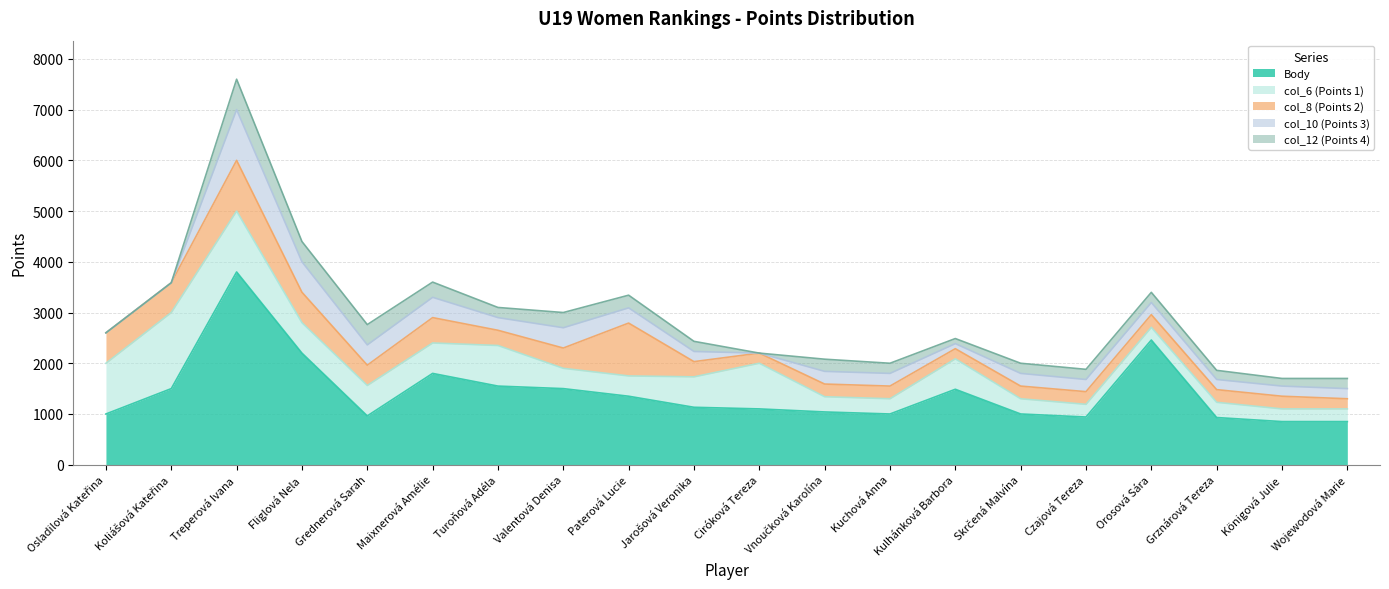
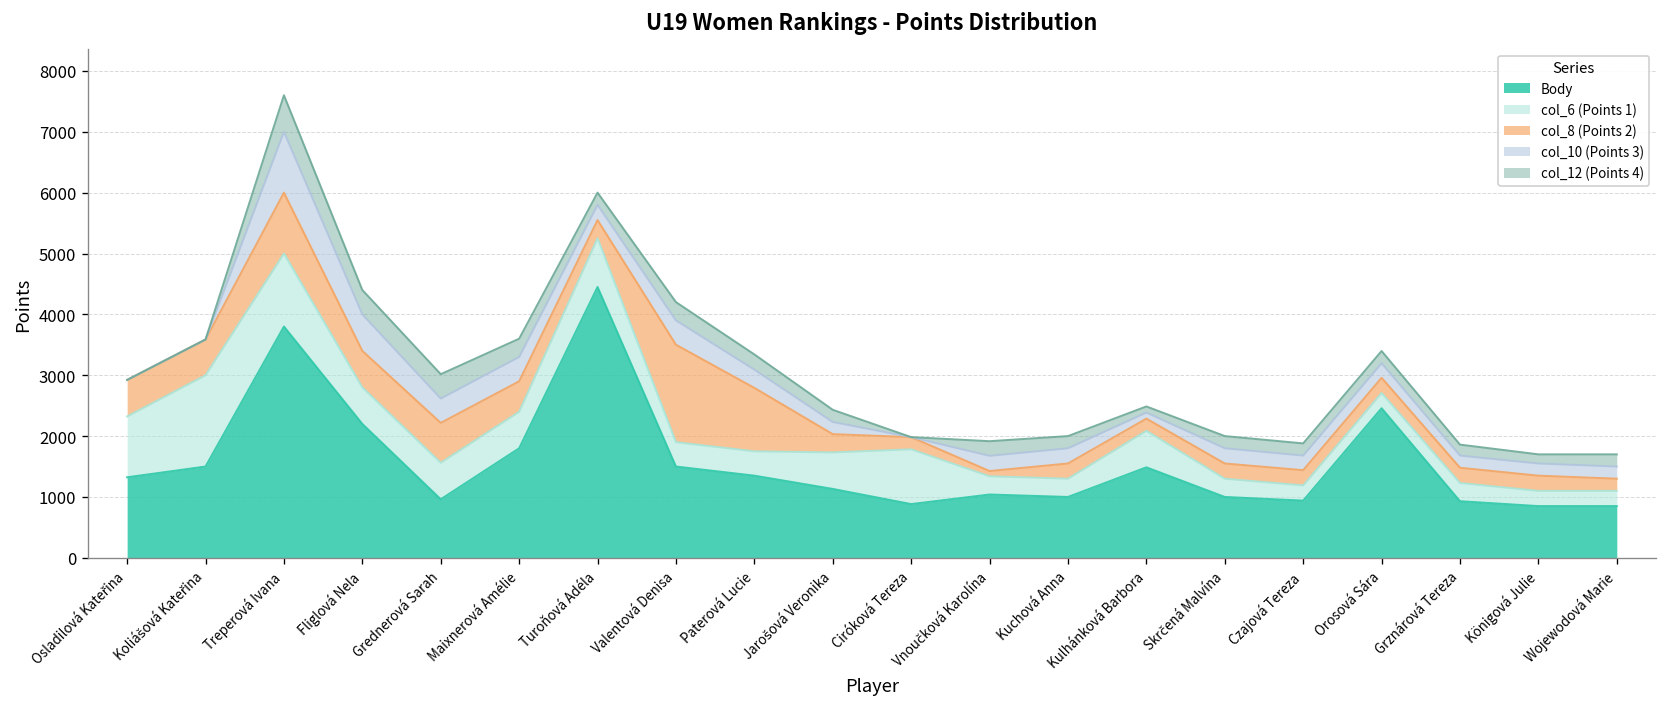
  {
    "Body": {
-     "Osladilová Kateřina": 1000,
+     "Osladilová Kateřina": 1300,
      "Koliášová Kateřina": 1500,
      "Treperová Ivana": 3800,
      "Fliglová Nela": 2200,
      "Grednerová Sarah": 1000,
      "Maixnerová Amélie": 1800,
-     "Turoňová Adéla": 1600,
+     "Turoňová Adéla": 4500,
      "Valentová Denisa": 1500,
      "Paterová Lucie": 1400,
      "Jarošová Veronika": 1100,
-     "Ciróková Tereza": 1100,
+     "Ciróková Tereza": 900,
      "Vnoučková Karolína": 1000,
      "Kuchová Anna": 1000,
      "Kulhánková Barbora": 1500,
      "Skrčená Malvína": 1000,
      "Czajová Tereza": 900,
      "Orosová Sára": 2500,
      "Grznárová Tereza": 900,
      "Königová Julie": 900,
      "Wojewodová Marie": 900
    },
    "col_8 (Points 2)": {
      "Treperová Ivana": 1000,
      "Fliglová Nela": 600,
-     "Grednerová Sarah": 400,
+     "Grednerová Sarah": 700,
      "Maixnerová Amélie": 500,
      "Turoňová Adéla": 300,
-     "Valentová Denisa": 400,
+     "Valentová Denisa": 1600,
      "Paterová Lucie": 1000,
      "Jarošová Veronika": 300,
-     "Vnoučková Karolína": 300,
+     "Vnoučková Karolína": 100,
      "Kuchová Anna": 300,
      "Kulhánková Barbora": 200,
      "Skrčená Malvína": 300,
      "Czajová Tereza": 300,
      "Orosová Sára": 300,
      "Grznárová Tereza": 300,
      "Königová Julie": 300,
      "Wojewodová Marie": 200
    }
  }
